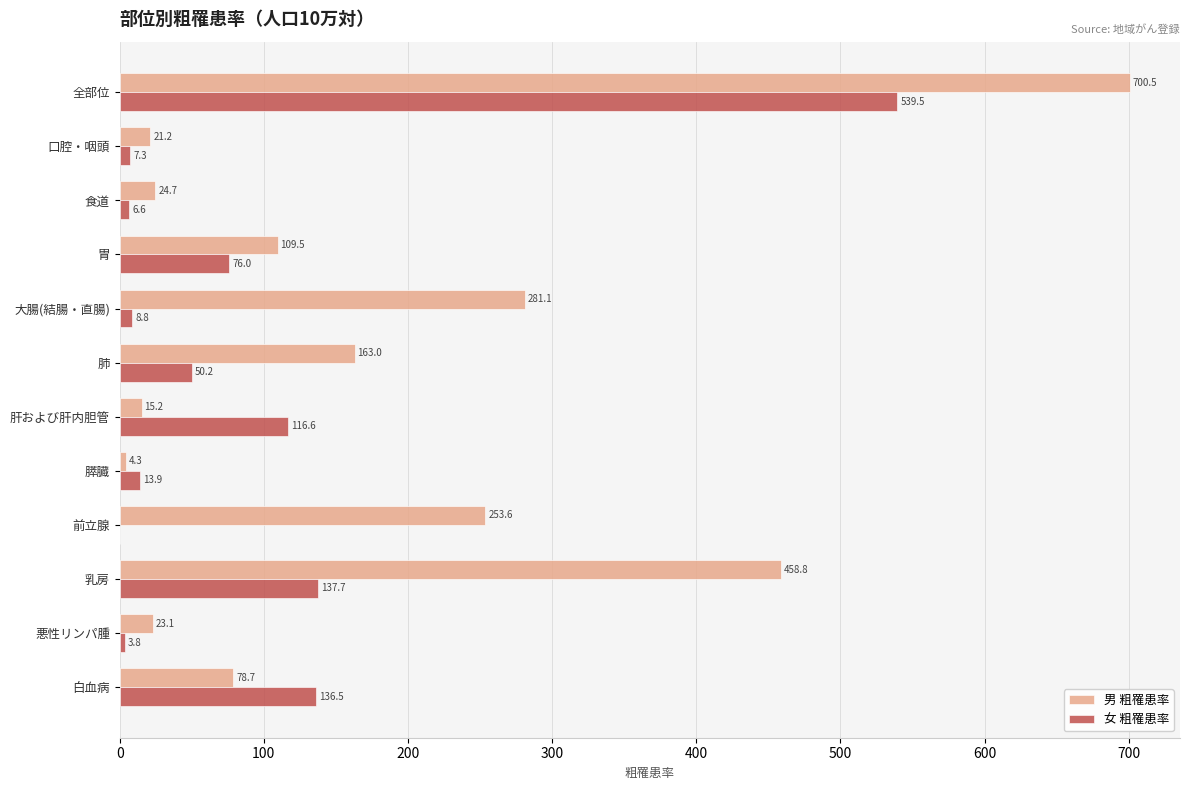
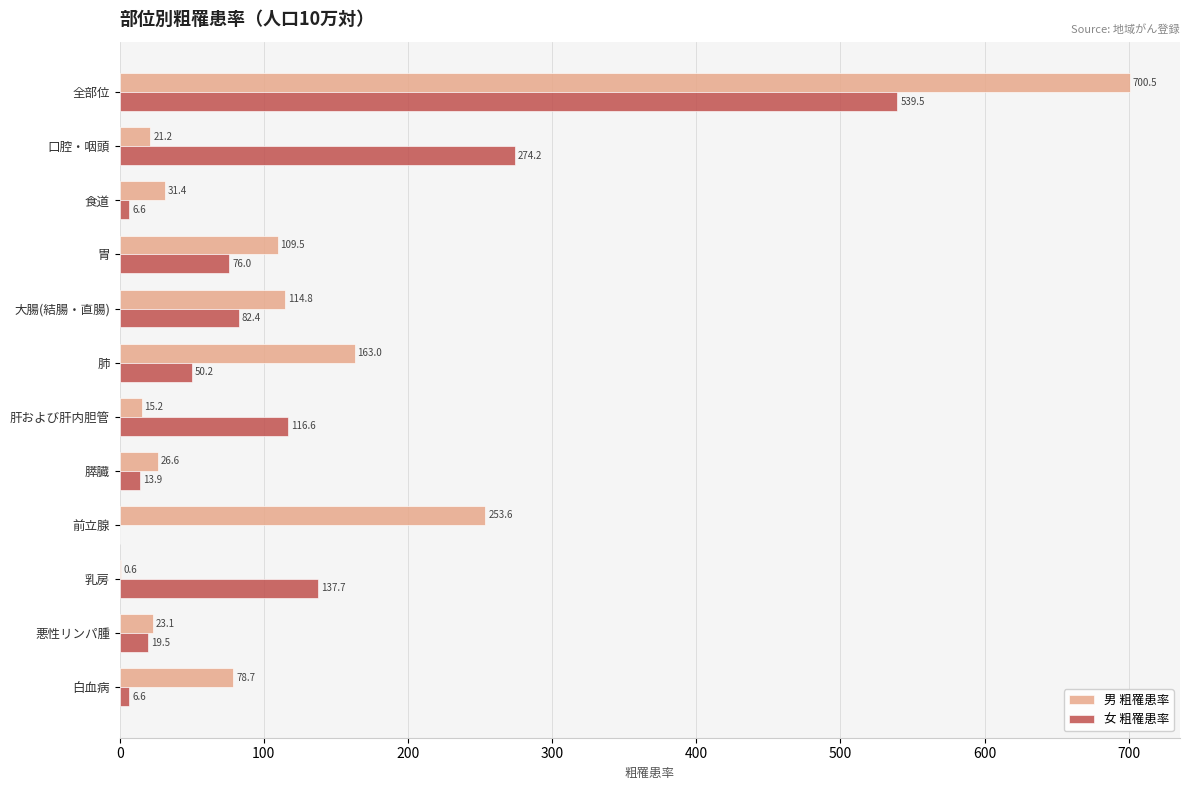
  {
    "男 粗罹患率": {
      "全部位": 700.5,
      "口腔・咽頭": 21.2,
-     "食道": 24.7,
+     "食道": 31.4,
      "胃": 109.5,
-     "大腸(結腸・直腸)": 281.1,
+     "大腸(結腸・直腸)": 114.8,
      "肺": 163.0,
      "肝および肝内胆管": 15.2,
-     "膵臓": 4.3,
+     "膵臓": 26.6,
      "前立腺": 253.6,
-     "乳房": 458.8,
+     "乳房": 0.6,
      "悪性リンパ腫": 23.1,
      "白血病": 78.7
    },
    "女 粗罹患率": {
      "全部位": 539.5,
-     "口腔・咽頭": 7.3,
+     "口腔・咽頭": 274.2,
      "食道": 6.6,
      "胃": 76.0,
-     "大腸(結腸・直腸)": 8.8,
+     "大腸(結腸・直腸)": 82.4,
      "肺": 50.2,
      "肝および肝内胆管": 116.6,
      "膵臓": 13.9,
      "乳房": 137.7,
-     "悪性リンパ腫": 3.8,
-     "白血病": 136.5
+     "悪性リンパ腫": 19.5,
+     "白血病": 6.6
    }
  }
